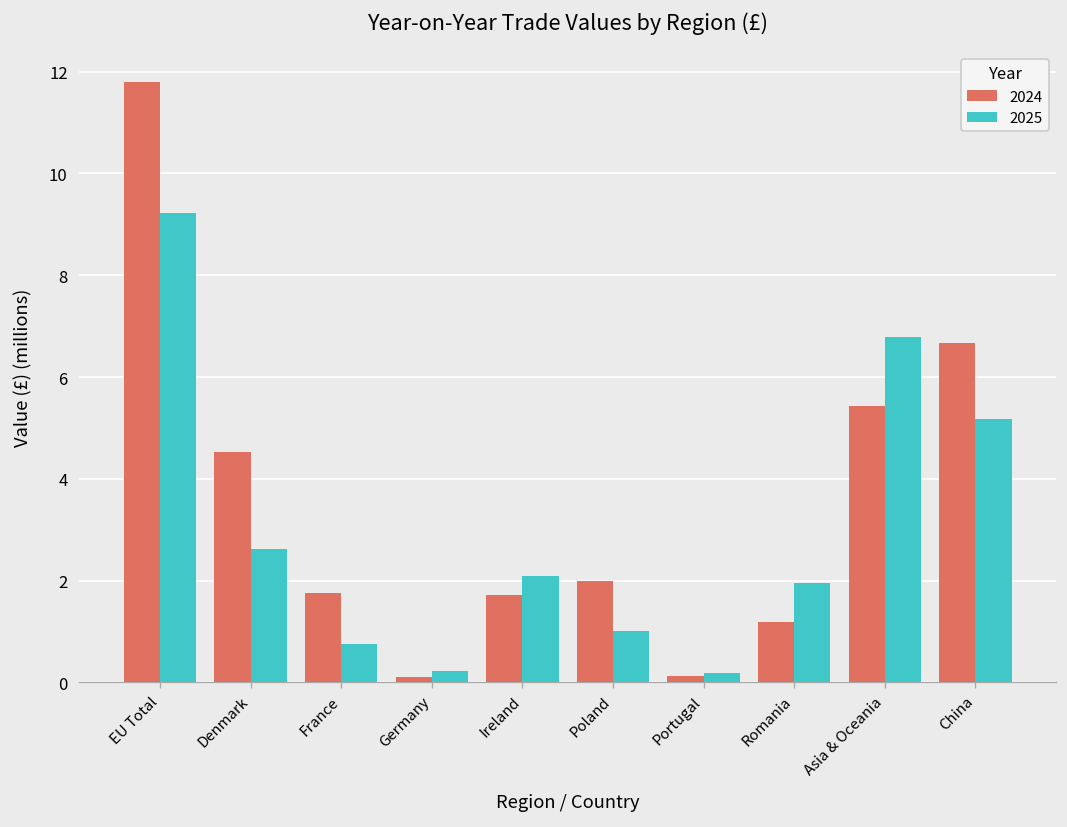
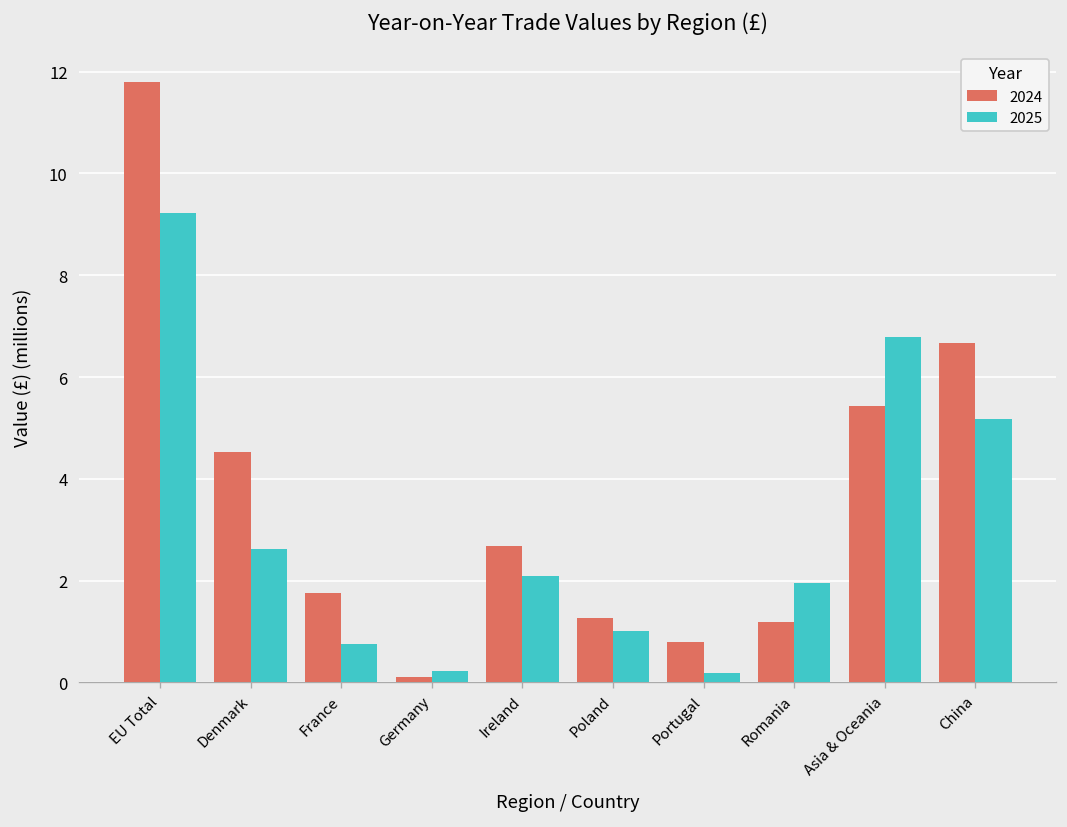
  {
    "2024": {
      "EU Total": 11.8,
      "Denmark": 4.5,
      "France": 1.8,
      "Germany": 0.1,
-     "Ireland": 1.7,
-     "Poland": 2.0,
-     "Portugal": 0.1,
+     "Ireland": 2.7,
+     "Poland": 1.3,
+     "Portugal": 0.8,
      "Romania": 1.2,
      "Asia & Oceania": 5.4,
      "China": 6.7
    },
    "2025": {
      "EU Total": 9.2,
      "Denmark": 2.6,
      "France": 0.8,
      "Germany": 0.2,
      "Ireland": 2.1,
      "Poland": 1.0,
      "Portugal": 0.2,
      "Romania": 2.0,
      "Asia & Oceania": 6.8,
      "China": 5.2
    }
  }
